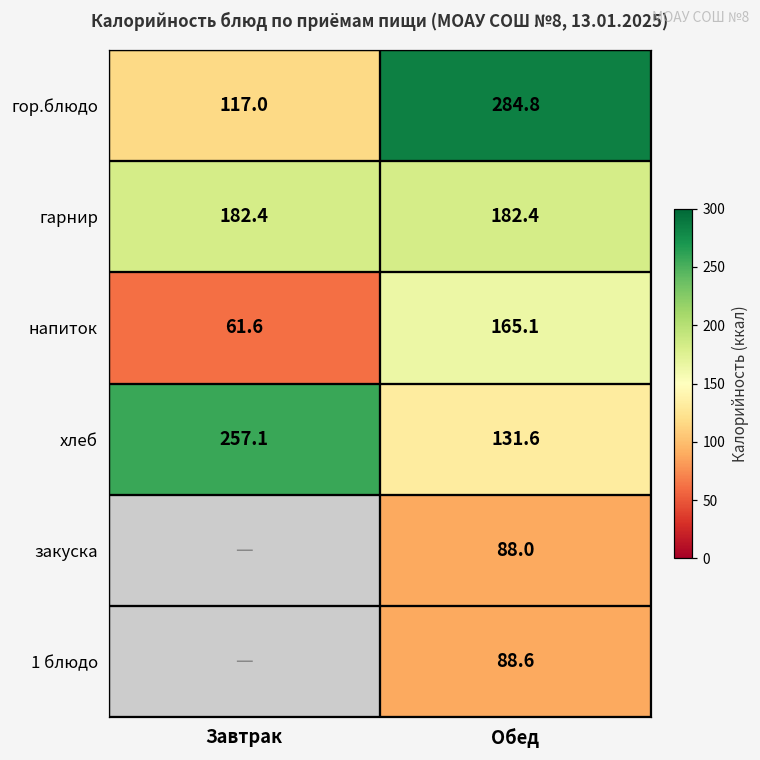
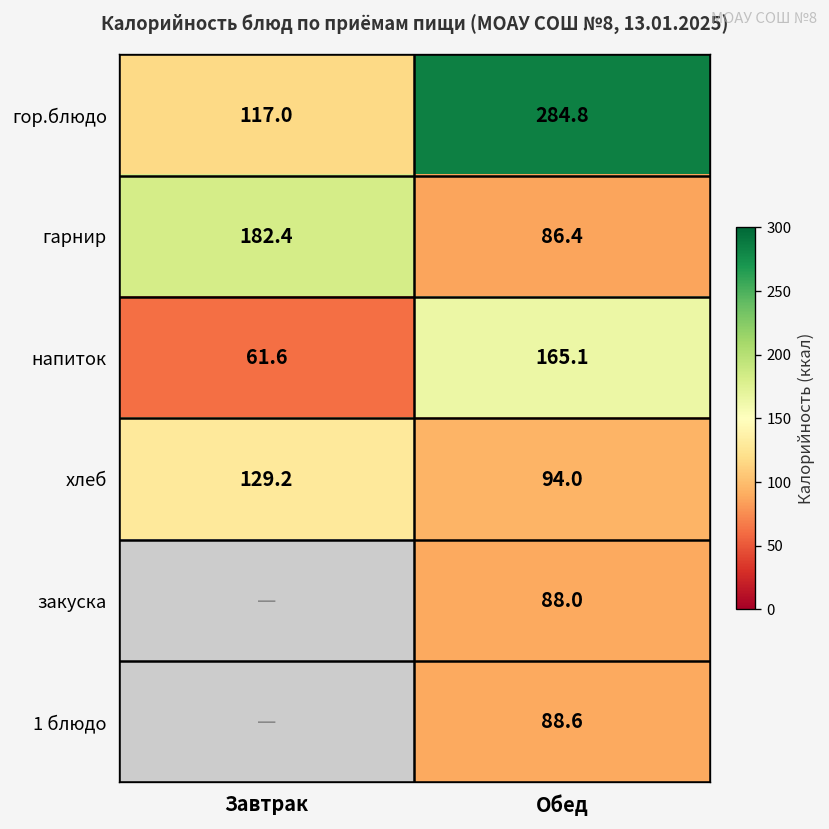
  {
    "гор.блюдо": {
      "Завтрак": 117.0,
      "Обед": 284.8
    },
    "гарнир": {
      "Завтрак": 182.4,
-     "Обед": 182.4
+     "Обед": 86.4
    },
    "напиток": {
      "Завтрак": 61.6,
      "Обед": 165.1
    },
    "хлеб": {
-     "Завтрак": 257.1,
-     "Обед": 131.6
+     "Завтрак": 129.2,
+     "Обед": 94.0
    },
    "закуска": {
      "Обед": 88.0
    },
    "1 блюдо": {
      "Обед": 88.6
    }
  }
